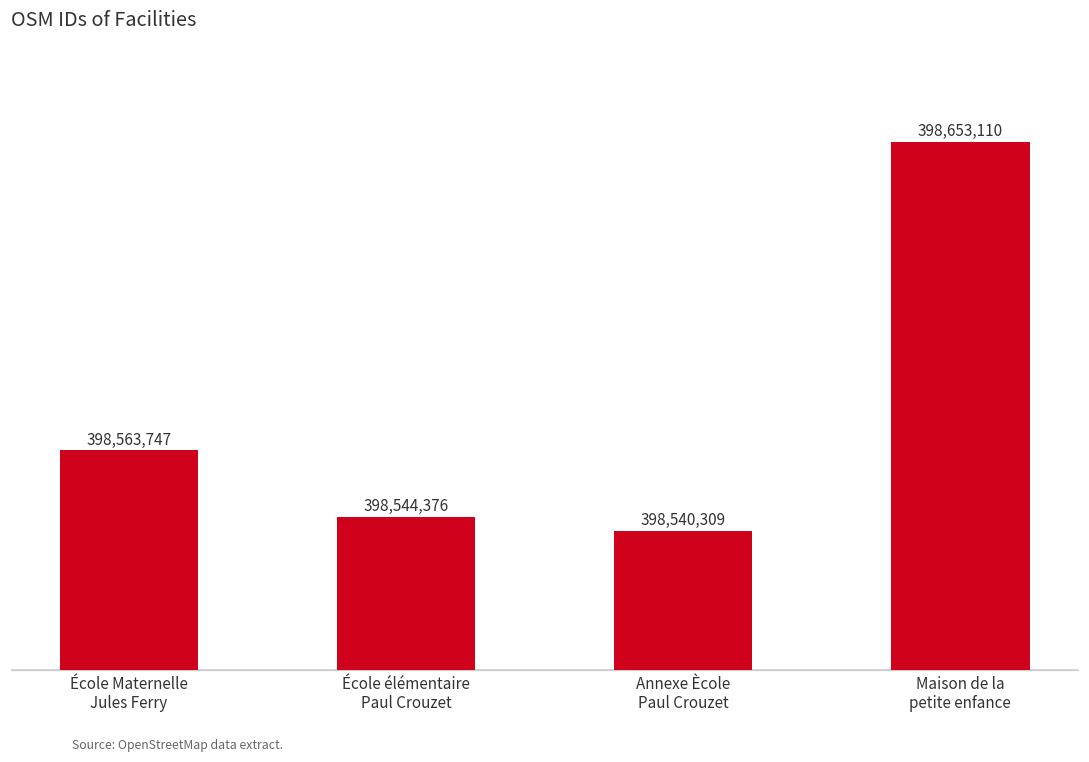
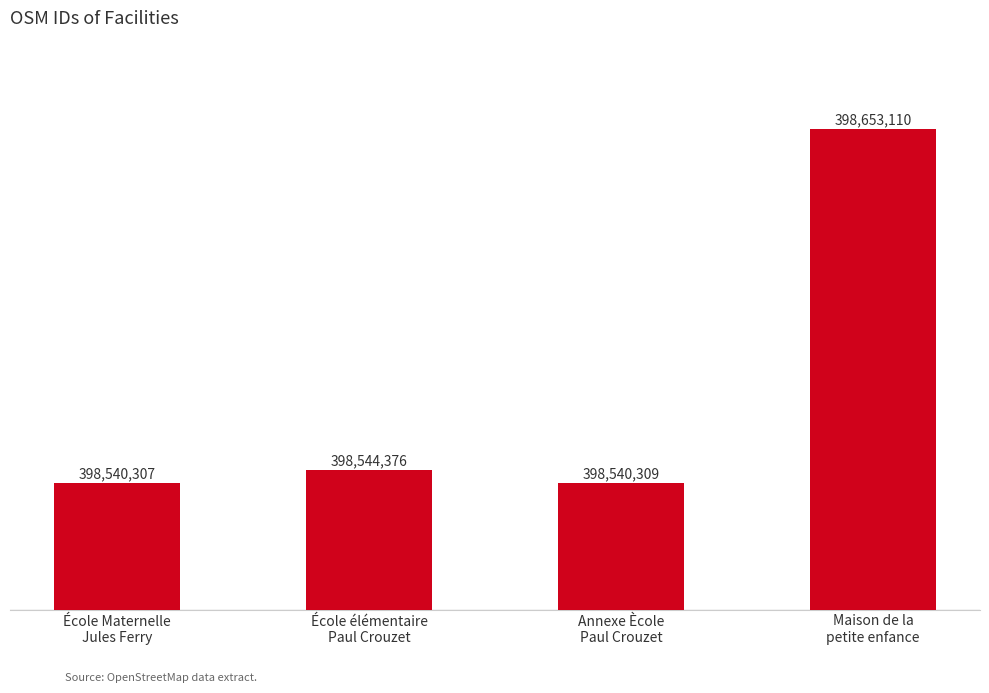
  {
-   "École Maternelle Jules Ferry": "398,563,747",
+   "École Maternelle Jules Ferry": "398,540,307",
    "École élémentaire Paul Crouzet": "398,544,376",
    "Annexe Ècole Paul Crouzet": "398,540,309",
    "Maison de la petite enfance": "398,653,110"
  }
